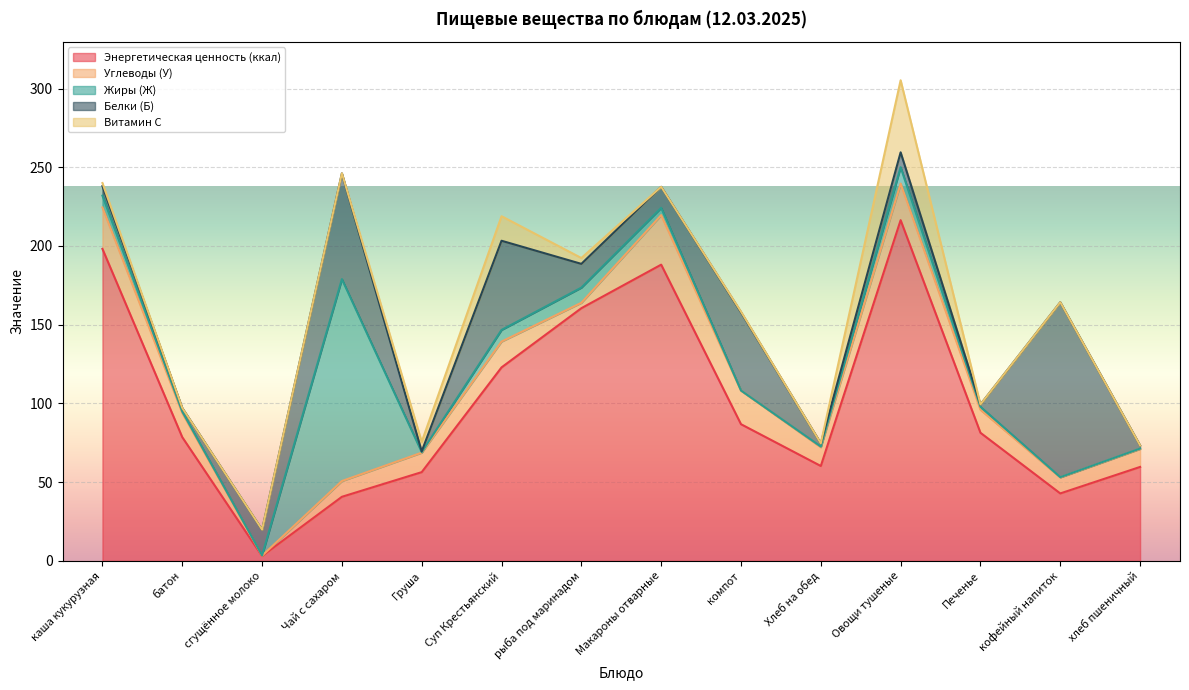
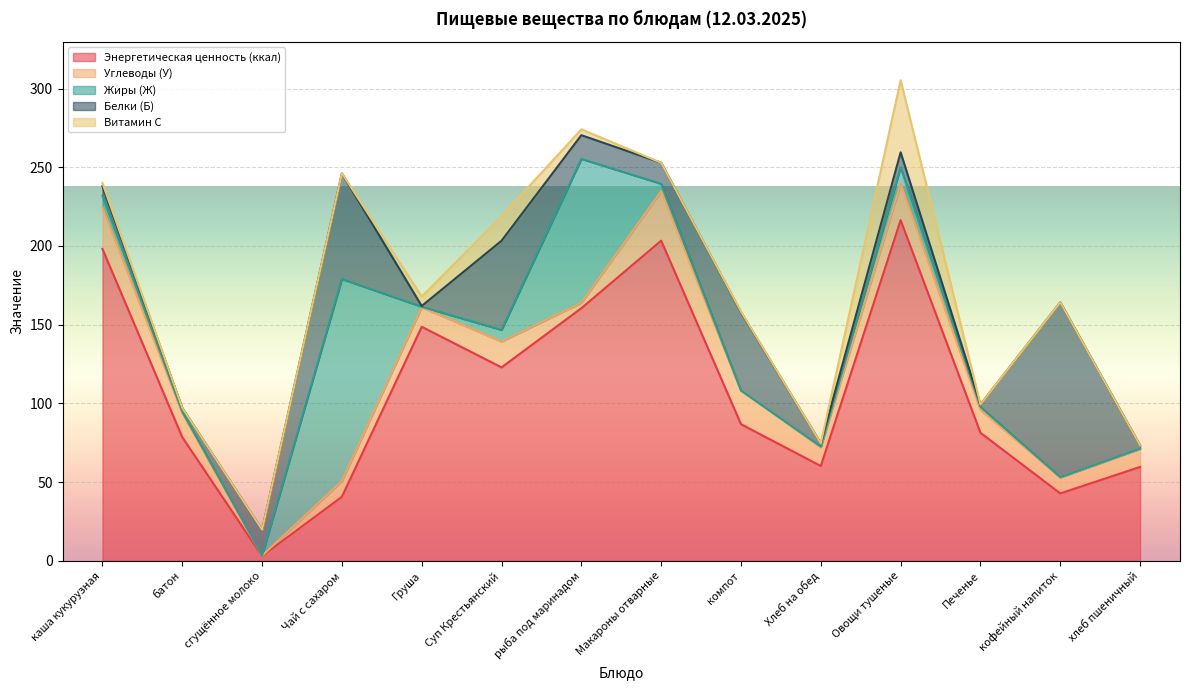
  {
    "Энергетическая ценность (ккал)": {
      "каша кукурузная": 198,
      "батон": 79,
      "Чай с сахаром": 41,
-     "Груша": 56,
+     "Груша": 149,
      "Суп Крестьянский": 123,
      "рыба под маринадом": 161,
-     "Макароны отварные": 188,
+     "Макароны отварные": 203,
      "компот": 87,
      "Хлеб на обед": 60,
      "Овощи тушеные": 216,
      "Печенье": 81,
      "кофейный напиток": 43,
      "хлеб пшеничный": 60
    },
    "Жиры (Ж)": {
      "каша кукурузная": 8,
      "Чай с сахаром": 128,
      "Суп Крестьянский": 7,
-     "рыба под маринадом": 10,
+     "рыба под маринадом": 91,
      "Макароны отварные": 5,
      "Овощи тушеные": 10
    },
    "Белки (Б)": {
      "каша кукурузная": 6,
      "Суп Крестьянский": 57,
      "рыба под маринадом": 15,
      "Овощи тушеные": 9
    }
  }
